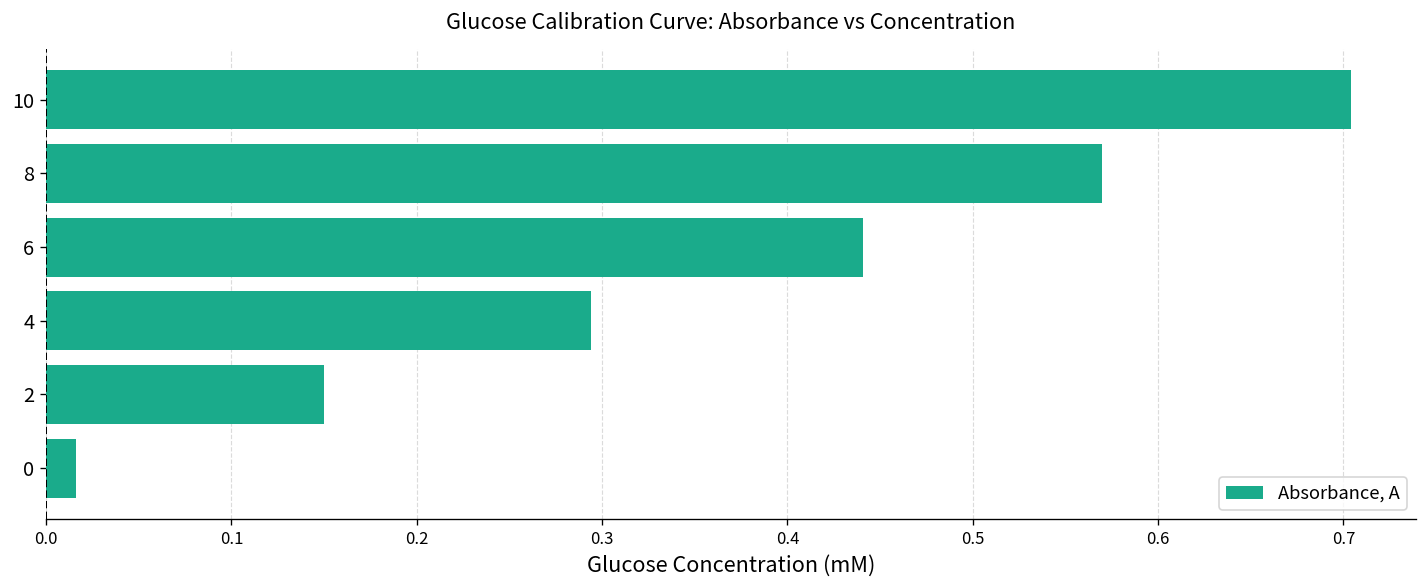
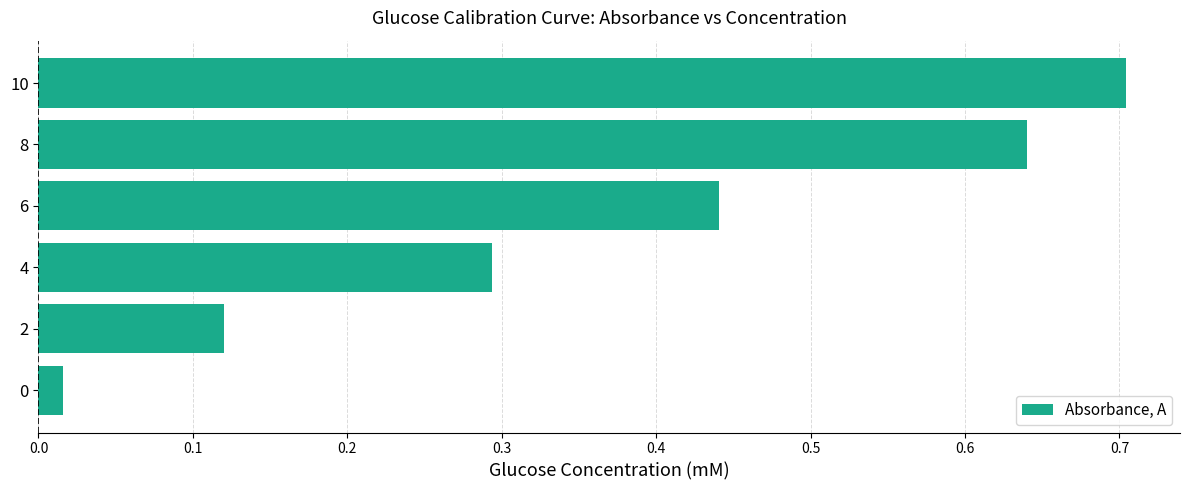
  {
    "10": 0.704,
-   "8": 0.57,
+   "8": 0.64,
    "6": 0.44,
    "4": 0.294,
-   "2": 0.15,
+   "2": 0.12,
    "0": 0.016
  }
